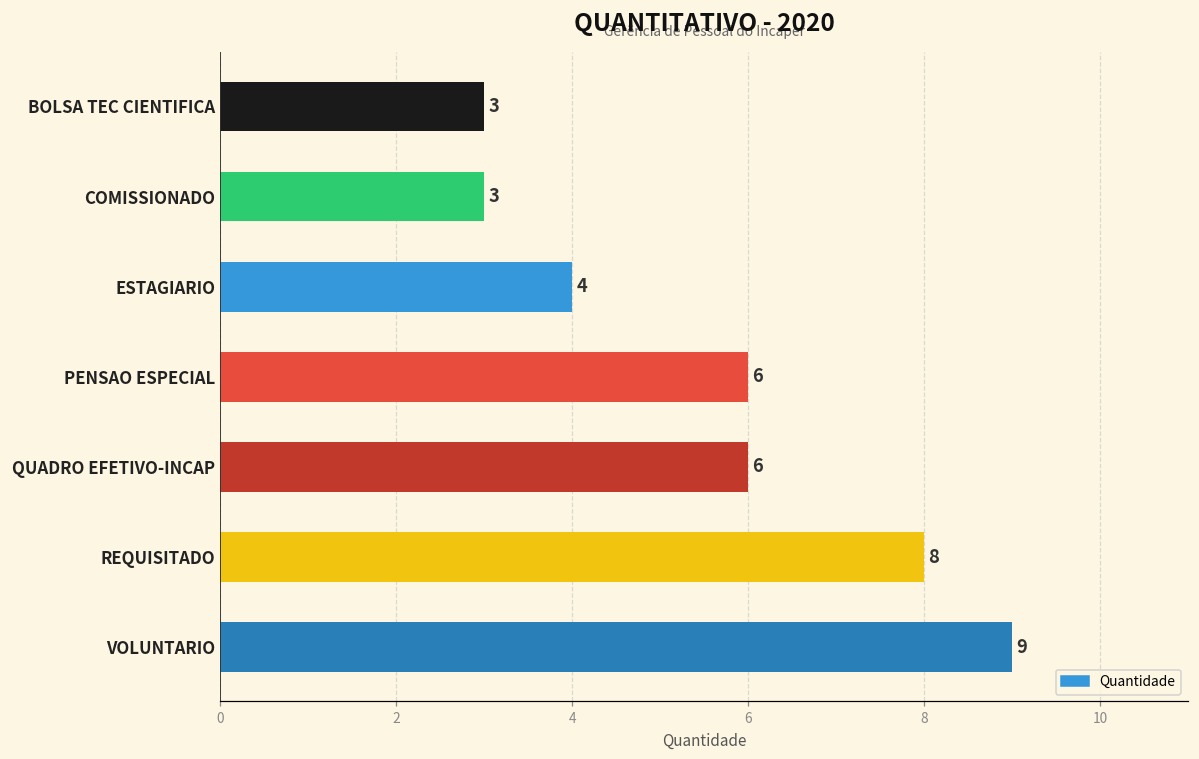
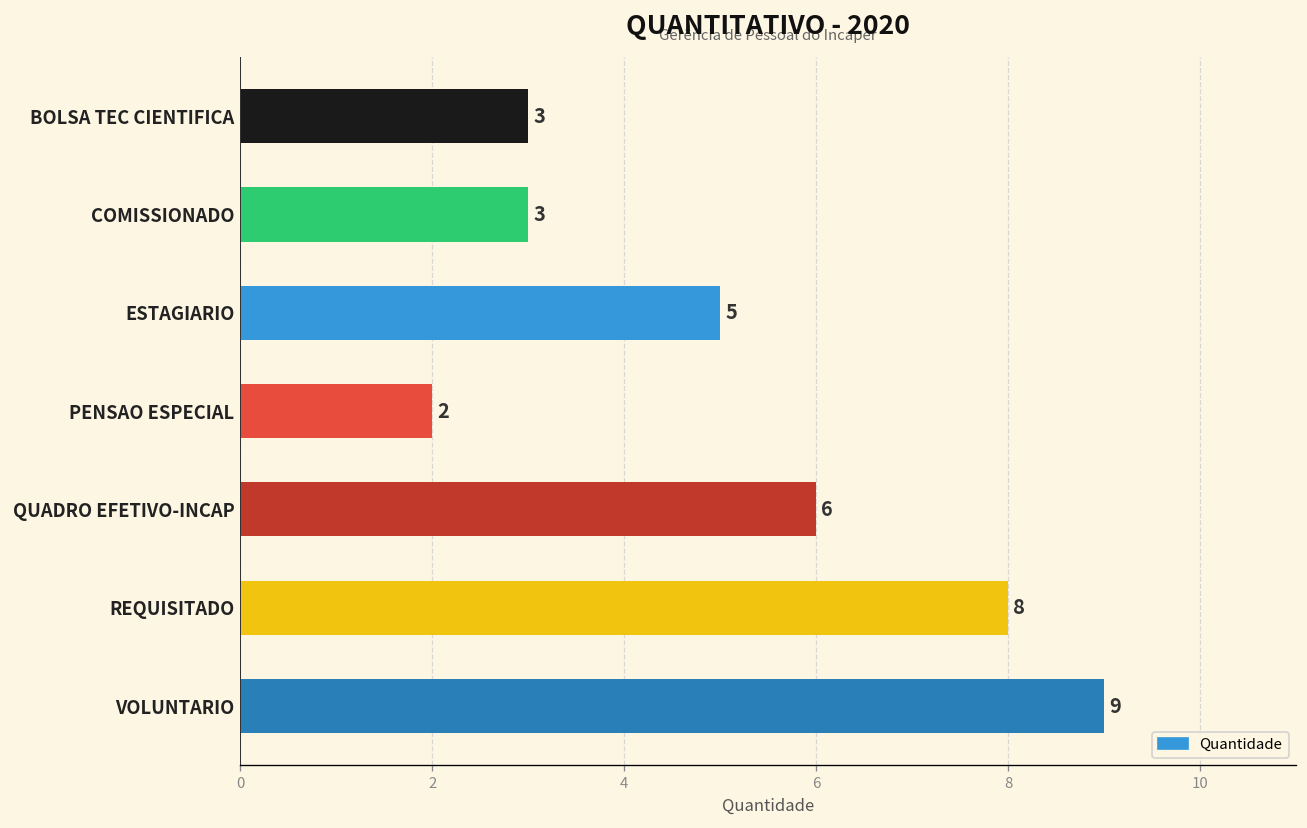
  {
    "BOLSA TEC CIENTIFICA": 3,
    "COMISSIONADO": 3,
-   "ESTAGIARIO": 4,
-   "PENSAO ESPECIAL": 6,
+   "ESTAGIARIO": 5,
+   "PENSAO ESPECIAL": 2,
    "QUADRO EFETIVO-INCAP": 6,
    "REQUISITADO": 8,
    "VOLUNTARIO": 9
  }
